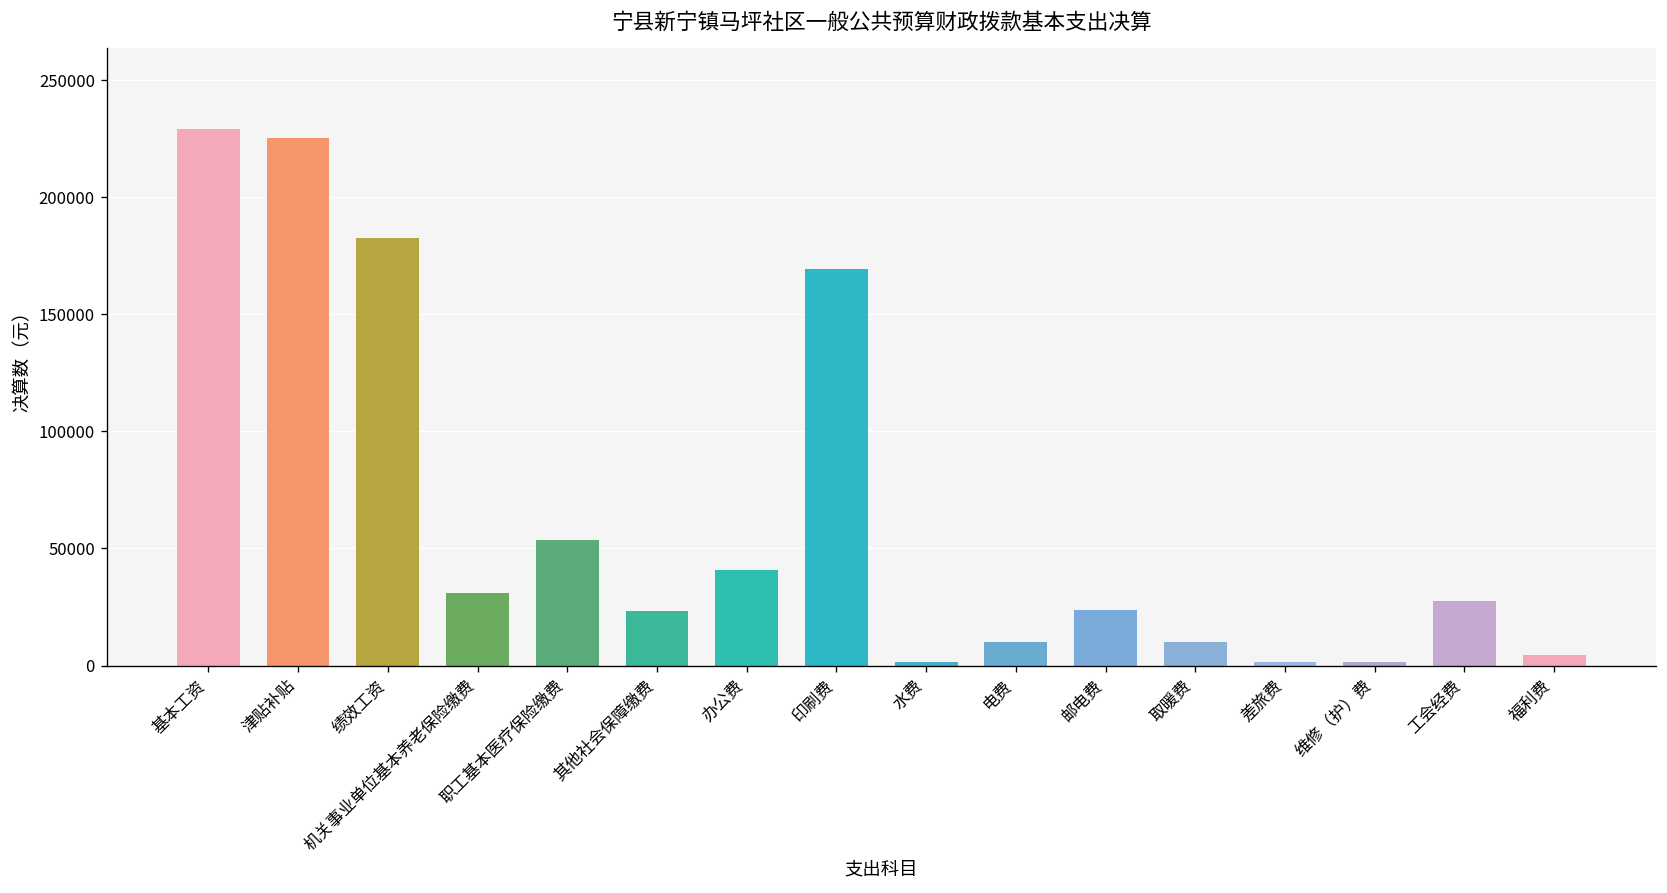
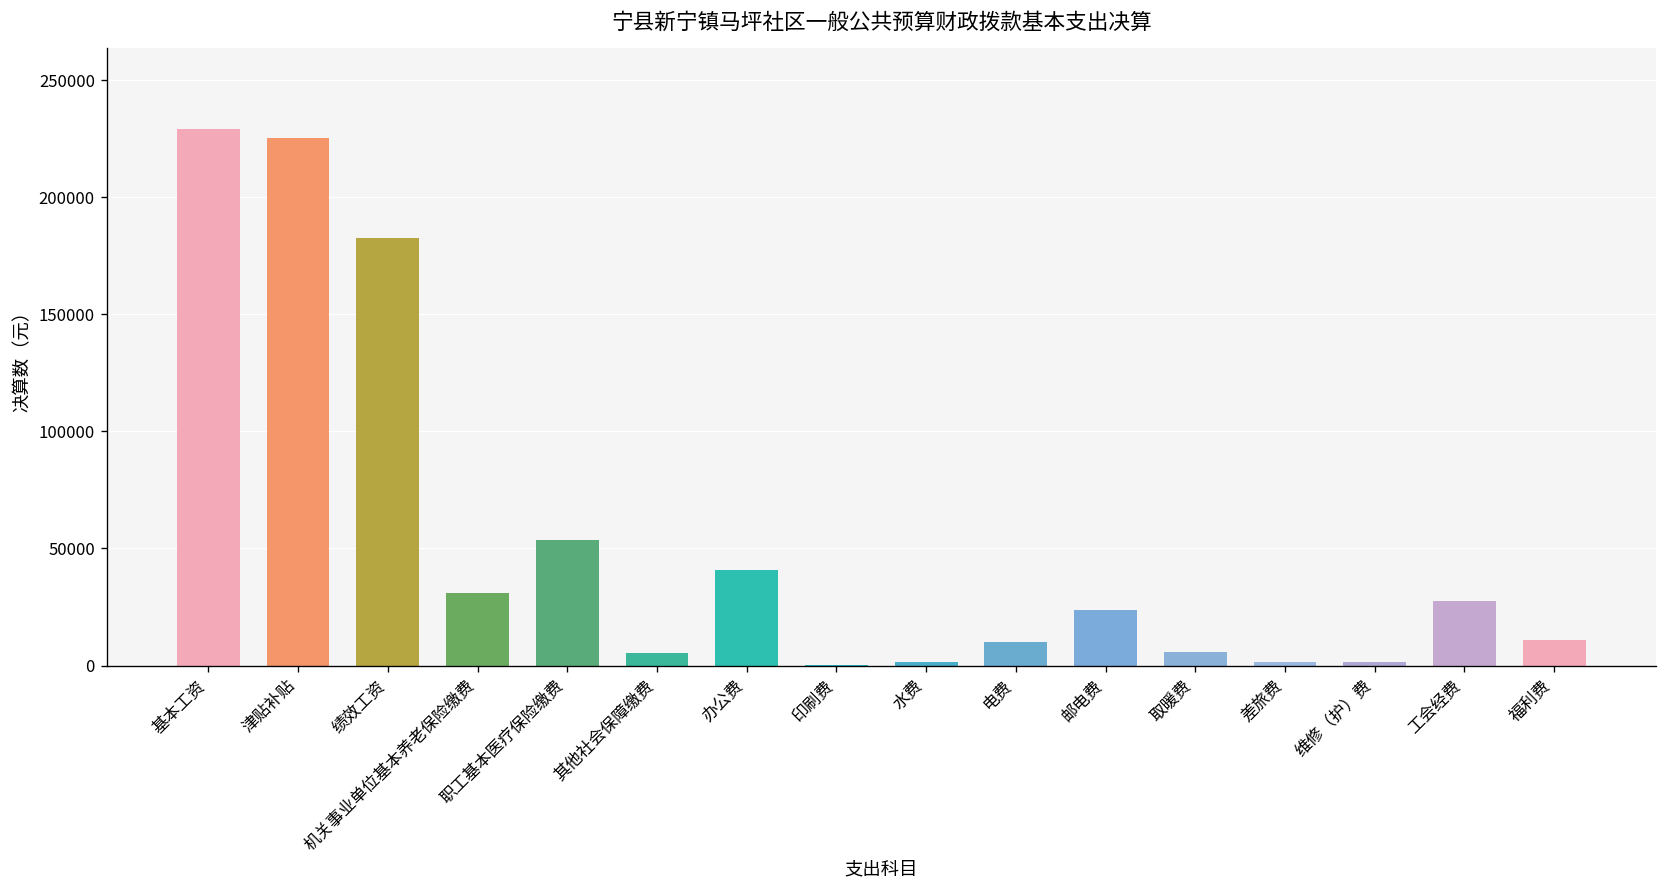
  {
    "基本工资": 229000,
    "津贴补贴": 225000,
    "绩效工资": 182000,
    "机关事业单位基本养老保险缴费": 31000,
    "职工基本医疗保险缴费": 53000,
-   "其他社会保障缴费": 23000,
+   "其他社会保障缴费": 5000,
    "办公费": 41000,
-   "印刷费": 169000,
+   "印刷费": 0,
    "水费": 1000,
    "电费": 10000,
    "邮电费": 24000,
-   "取暖费": 10000,
+   "取暖费": 6000,
    "差旅费": 1000,
    "维修（护）费": 2000,
    "工会经费": 27000,
-   "福利费": 4000
+   "福利费": 11000
  }
